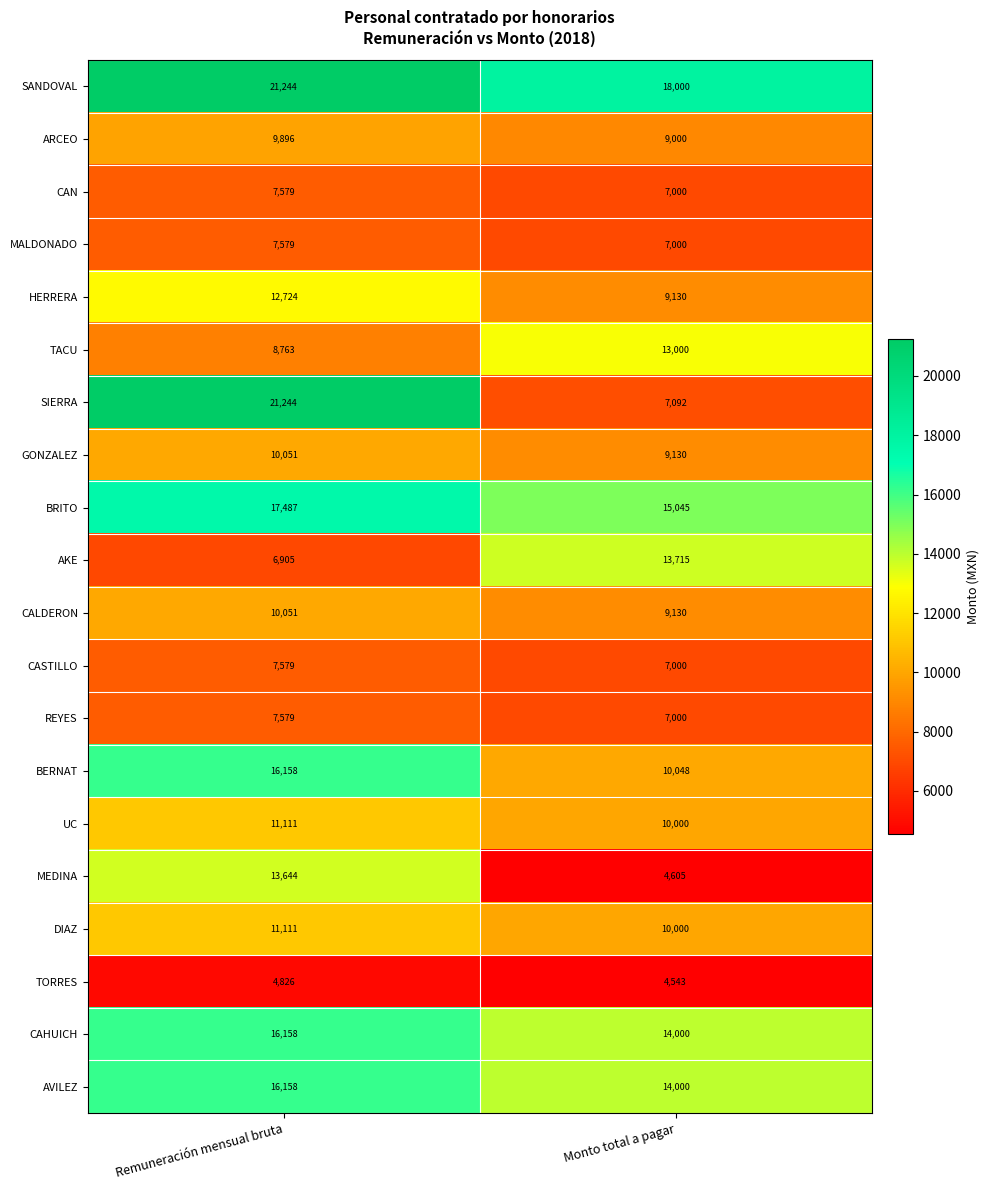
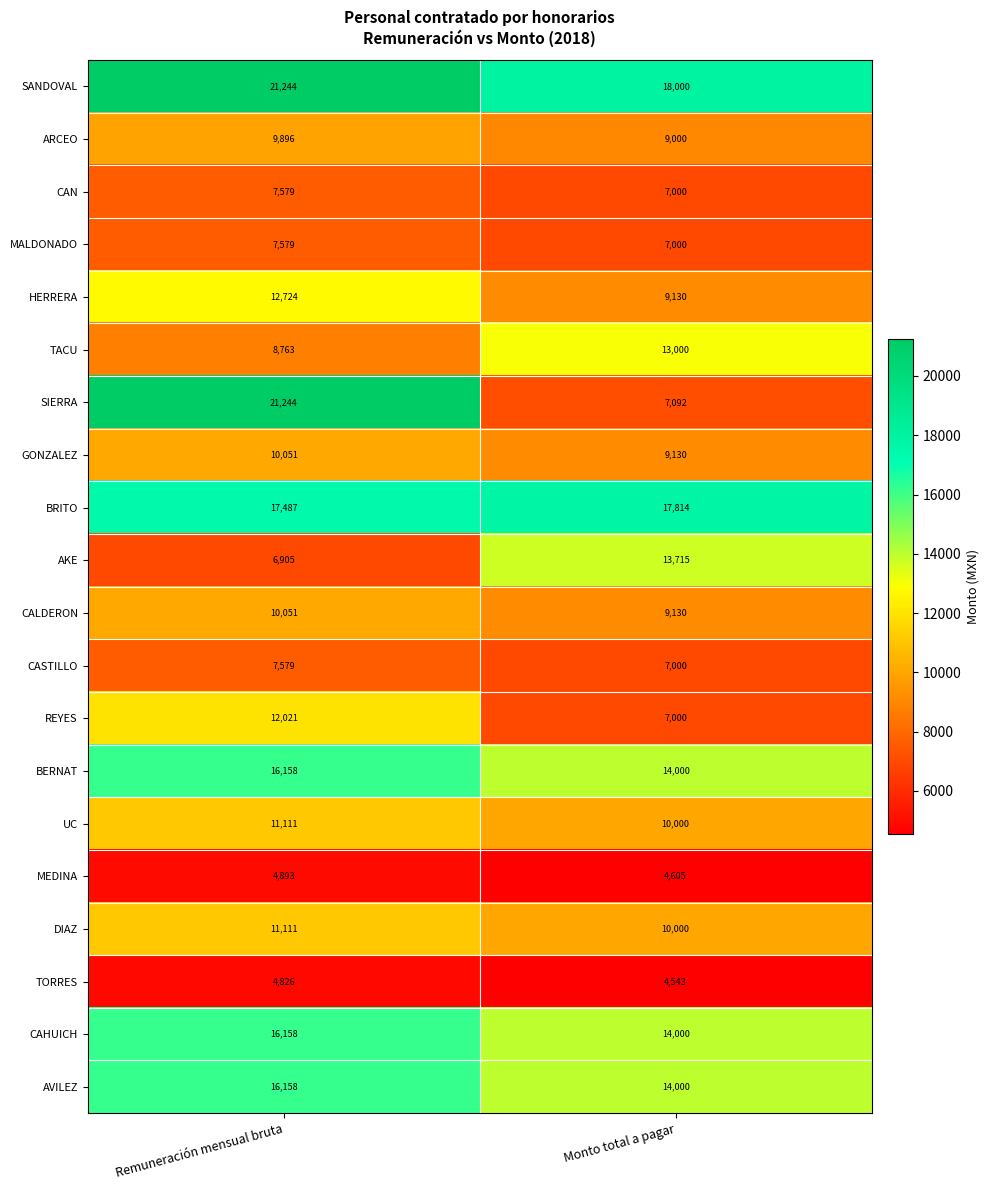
  {
    "SANDOVAL": {
      "Remuneración mensual bruta": "21,244",
      "Monto total a pagar": "18,000"
    },
    "ARCEO": {
      "Remuneración mensual bruta": "9,896",
      "Monto total a pagar": "9,000"
    },
    "CAN": {
      "Remuneración mensual bruta": "7,579",
      "Monto total a pagar": "7,000"
    },
    "MALDONADO": {
      "Remuneración mensual bruta": "7,579",
      "Monto total a pagar": "7,000"
    },
    "HERRERA": {
      "Remuneración mensual bruta": "12,724",
      "Monto total a pagar": "9,130"
    },
    "TACU": {
      "Remuneración mensual bruta": "8,763",
      "Monto total a pagar": "13,000"
    },
    "SIERRA": {
      "Remuneración mensual bruta": "21,244",
      "Monto total a pagar": "7,092"
    },
    "GONZALEZ": {
      "Remuneración mensual bruta": "10,051",
      "Monto total a pagar": "9,130"
    },
    "BRITO": {
      "Remuneración mensual bruta": "17,487",
-     "Monto total a pagar": "15,045"
+     "Monto total a pagar": "17,814"
    },
    "AKE": {
      "Remuneración mensual bruta": "6,905",
      "Monto total a pagar": "13,715"
    },
    "CALDERON": {
      "Remuneración mensual bruta": "10,051",
      "Monto total a pagar": "9,130"
    },
    "CASTILLO": {
      "Remuneración mensual bruta": "7,579",
      "Monto total a pagar": "7,000"
    },
    "REYES": {
-     "Remuneración mensual bruta": "7,579",
+     "Remuneración mensual bruta": "12,021",
      "Monto total a pagar": "7,000"
    },
    "BERNAT": {
      "Remuneración mensual bruta": "16,158",
-     "Monto total a pagar": "10,048"
+     "Monto total a pagar": "14,000"
    },
    "UC": {
      "Remuneración mensual bruta": "11,111",
      "Monto total a pagar": "10,000"
    },
    "MEDINA": {
-     "Remuneración mensual bruta": "13,644",
+     "Remuneración mensual bruta": "4,893",
      "Monto total a pagar": "4,605"
    },
    "DIAZ": {
      "Remuneración mensual bruta": "11,111",
      "Monto total a pagar": "10,000"
    },
    "TORRES": {
      "Remuneración mensual bruta": "4,826",
      "Monto total a pagar": "4,543"
    },
    "CAHUICH": {
      "Remuneración mensual bruta": "16,158",
      "Monto total a pagar": "14,000"
    },
    "AVILEZ": {
      "Remuneración mensual bruta": "16,158",
      "Monto total a pagar": "14,000"
    }
  }
